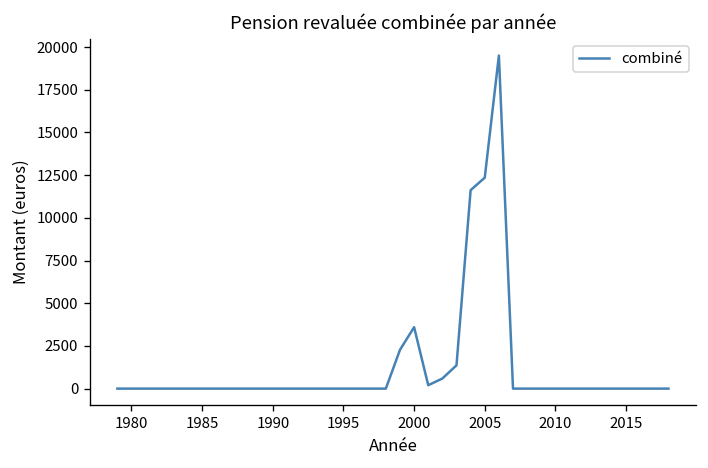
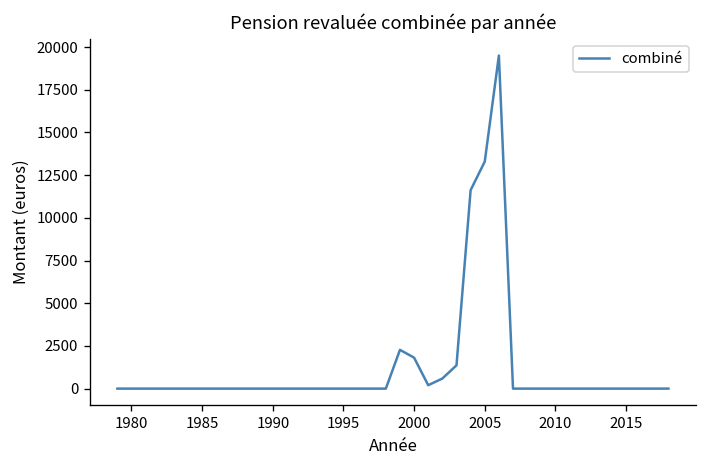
  {
    "1980": 0,
    "1985": 0,
    "1990": 0,
    "1995": 0,
-   "2000": 3600,
-   "2005": 12400,
+   "2000": 1800,
+   "2005": 13300,
    "2010": 0,
    "2015": 0
  }
